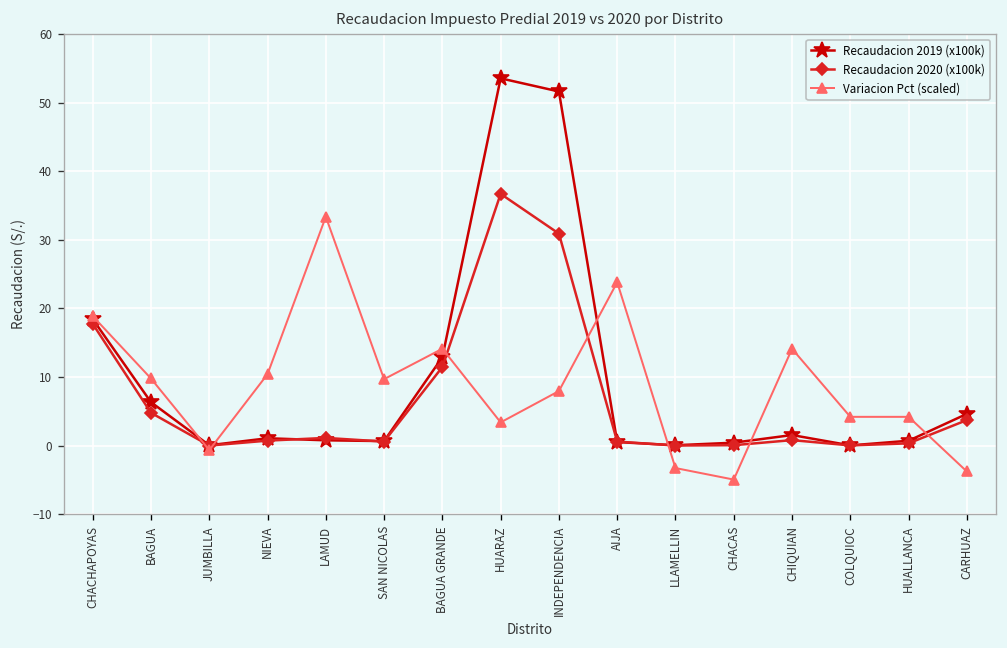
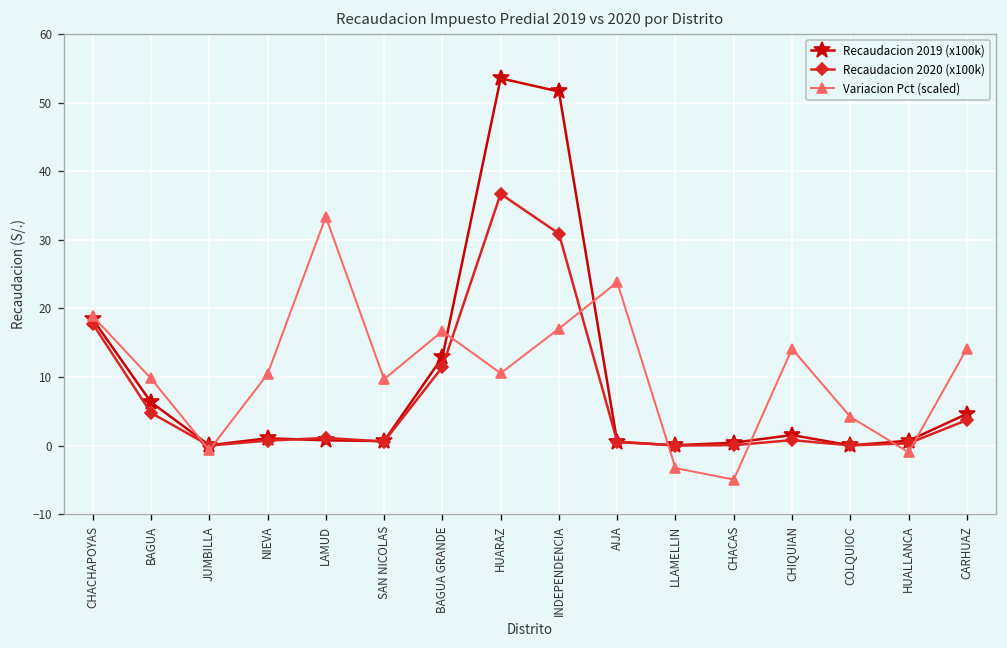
  {
    "Variacion Pct (scaled)": {
      "BAGUA": 10,
      "JUMBILLA": -1,
      "NIEVA": 10,
      "LAMUD": 33,
      "SAN NICOLAS": 10,
-     "BAGUA GRANDE": 14,
-     "HUARAZ": 3,
-     "INDEPENDENCIA": 8,
+     "BAGUA GRANDE": 17,
+     "HUARAZ": 11,
+     "INDEPENDENCIA": 17,
      "AIJA": 24,
      "LLAMELLIN": -3,
      "CHACAS": -5,
      "CHIQUIAN": 14,
      "COLQUIOC": 4,
-     "HUALLANCA": 4,
-     "CARHUAZ": -4
+     "HUALLANCA": -1,
+     "CARHUAZ": 14
    }
  }
